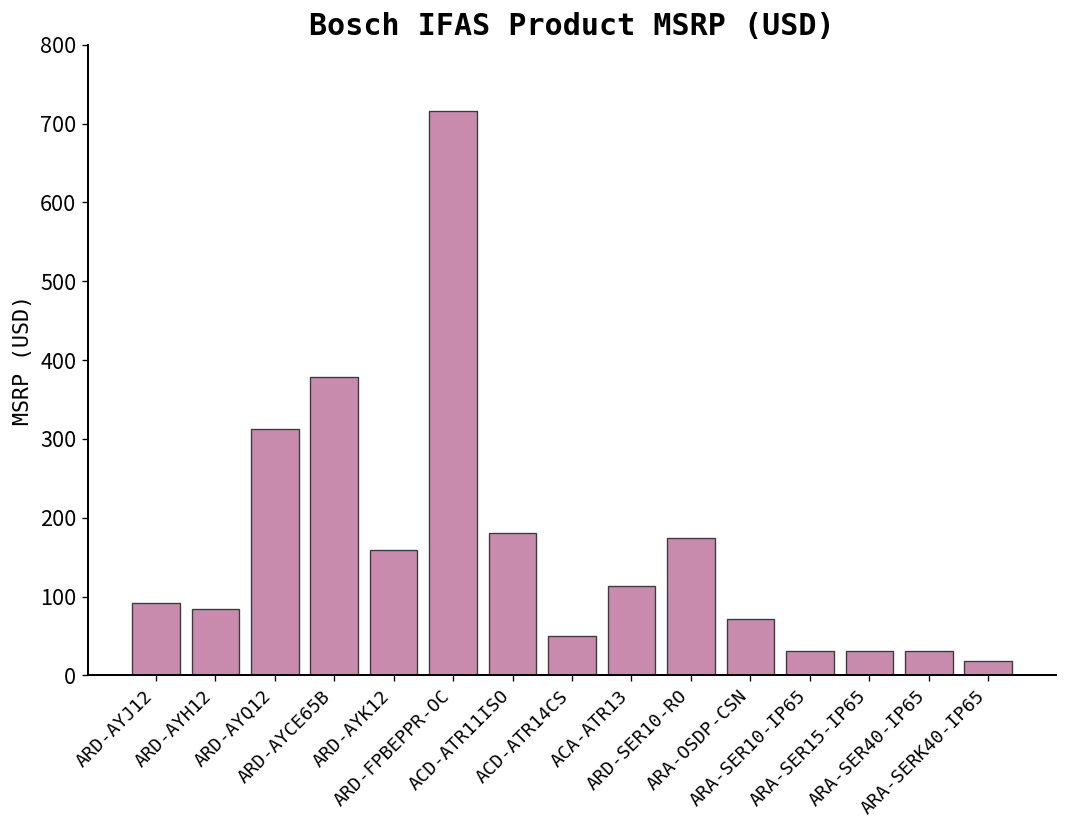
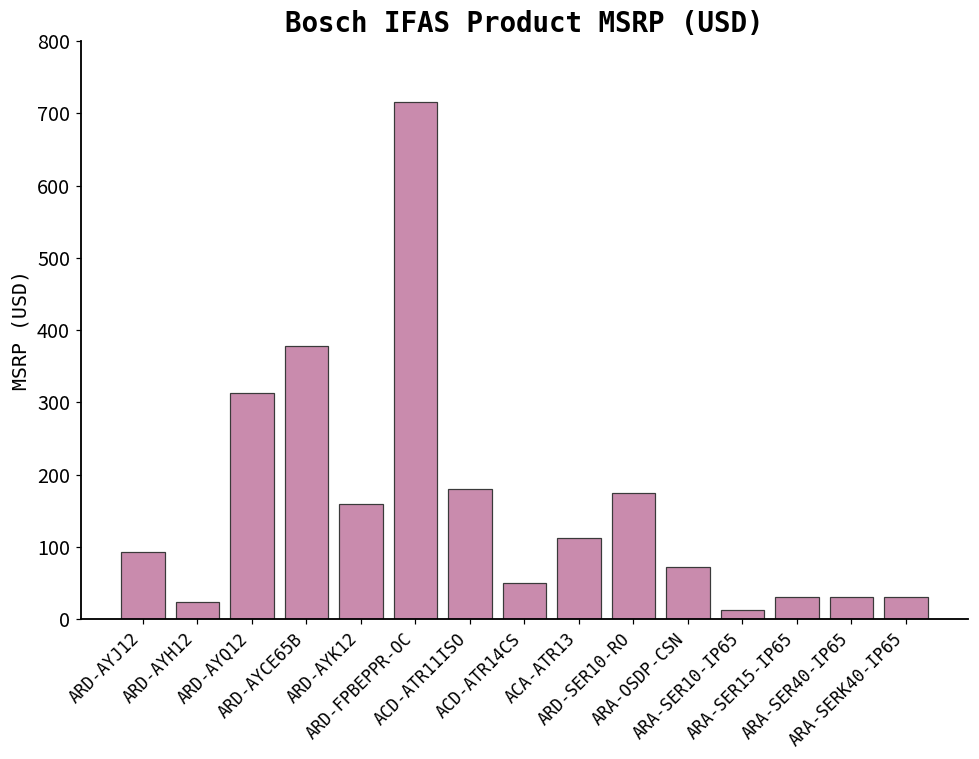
  {
    "ARD-AYJ12": 90,
-   "ARD-AYH12": 80,
+   "ARD-AYH12": 20,
    "ARD-AYQ12": 310,
    "ARD-AYCE65B": 380,
    "ARD-AYK12": 160,
    "ARD-FPBEPPR-OC": 720,
    "ACD-ATR11ISO": 180,
    "ACD-ATR14CS": 50,
    "ACA-ATR13": 110,
    "ARD-SER10-RO": 180,
    "ARA-OSDP-CSN": 70,
-   "ARA-SER10-IP65": 30,
+   "ARA-SER10-IP65": 10,
    "ARA-SER15-IP65": 30,
    "ARA-SER40-IP65": 30,
-   "ARA-SERK40-IP65": 20
+   "ARA-SERK40-IP65": 30
  }
